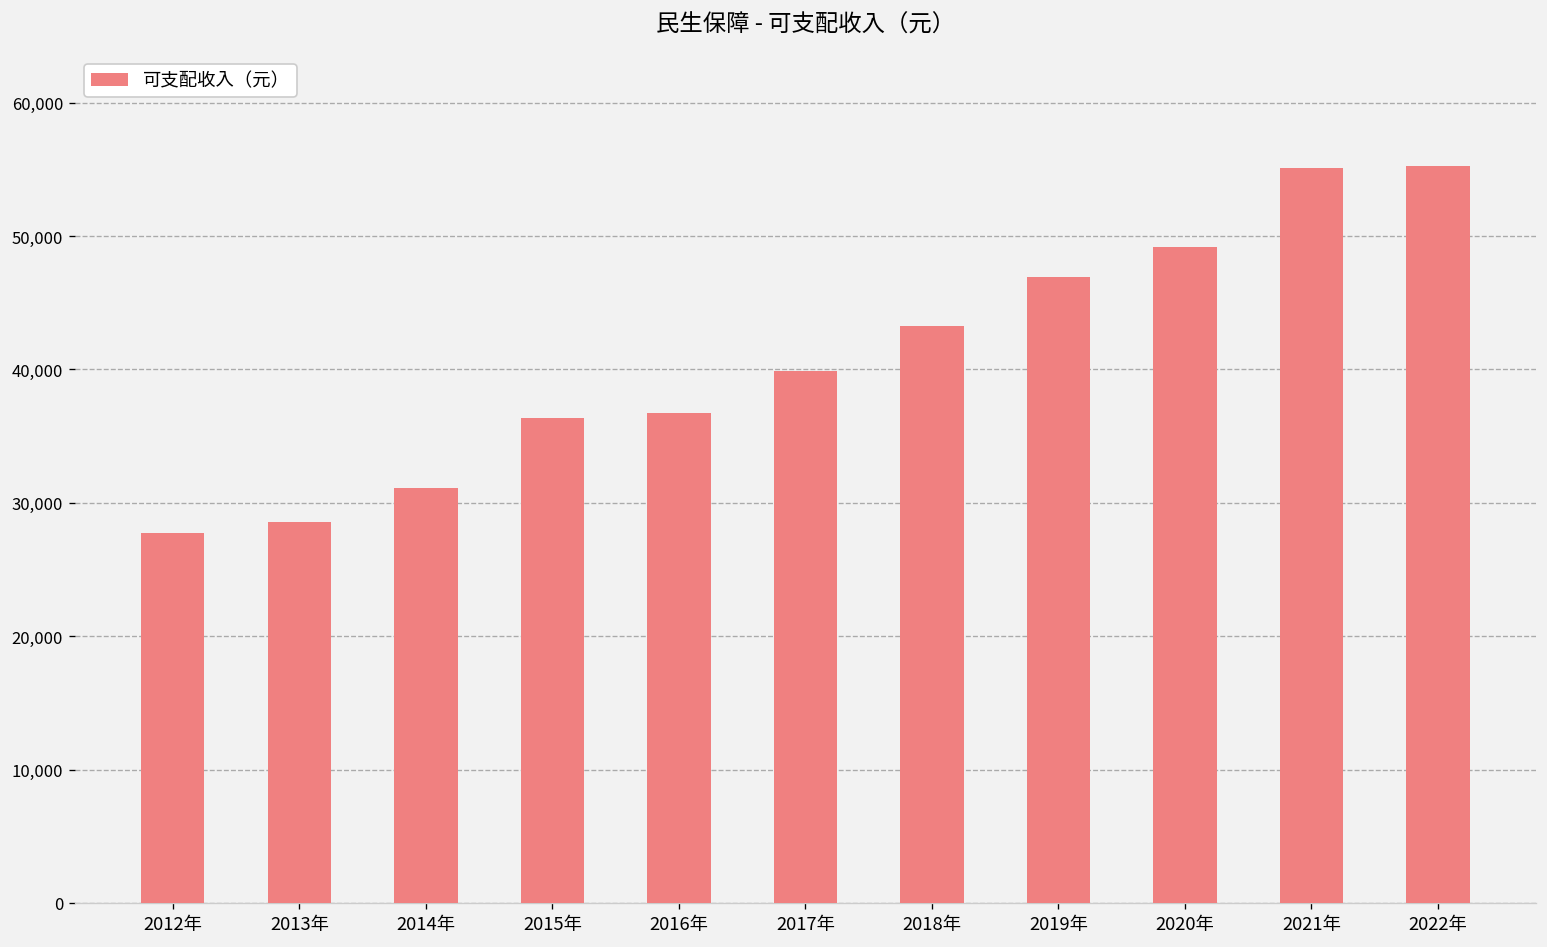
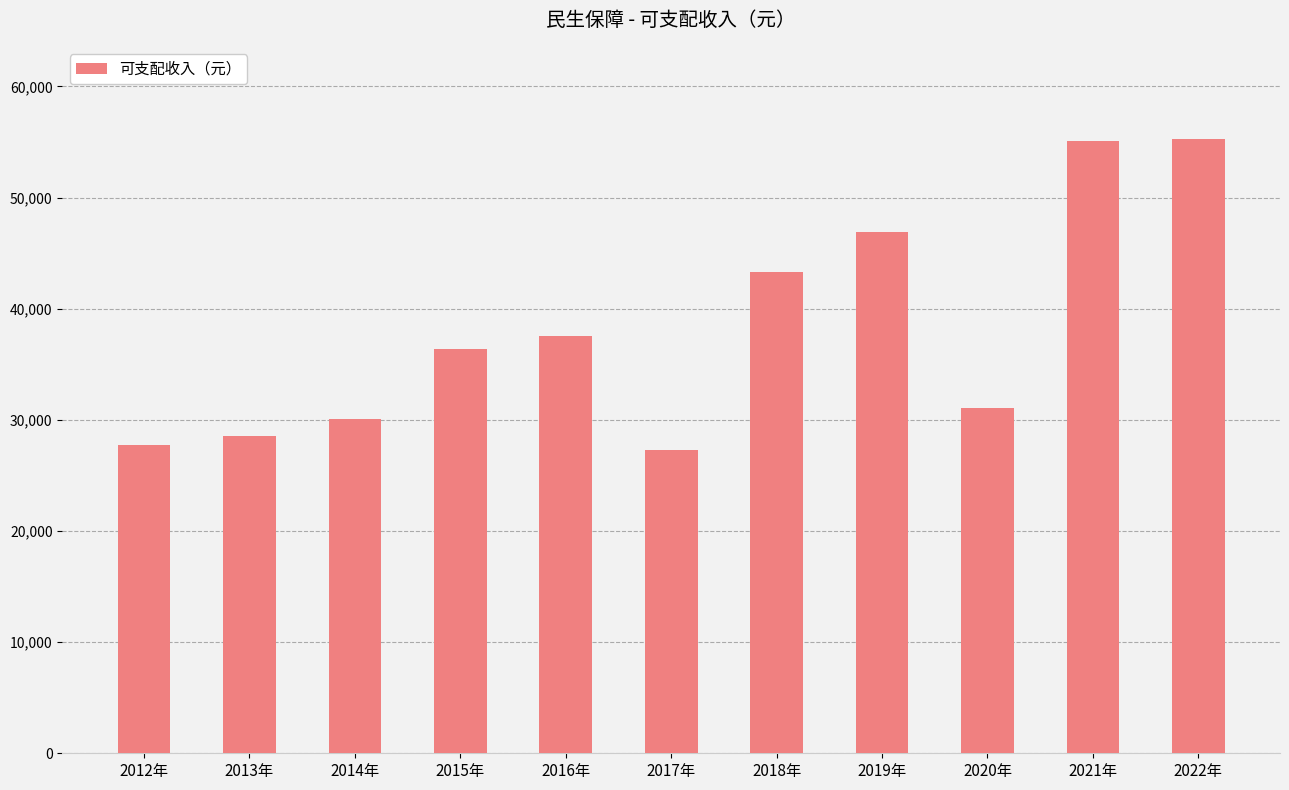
  {
    "2012年": "27,800",
    "2013年": "28,500",
-   "2014年": "31,100",
+   "2014年": "30,000",
    "2015年": "36,400",
-   "2016年": "36,700",
-   "2017年": "39,900",
+   "2016年": "37,600",
+   "2017年": "27,300",
    "2018年": "43,300",
    "2019年": "46,900",
-   "2020年": "49,200",
+   "2020年": "31,100",
    "2021年": "55,100",
    "2022年": "55,300"
  }
